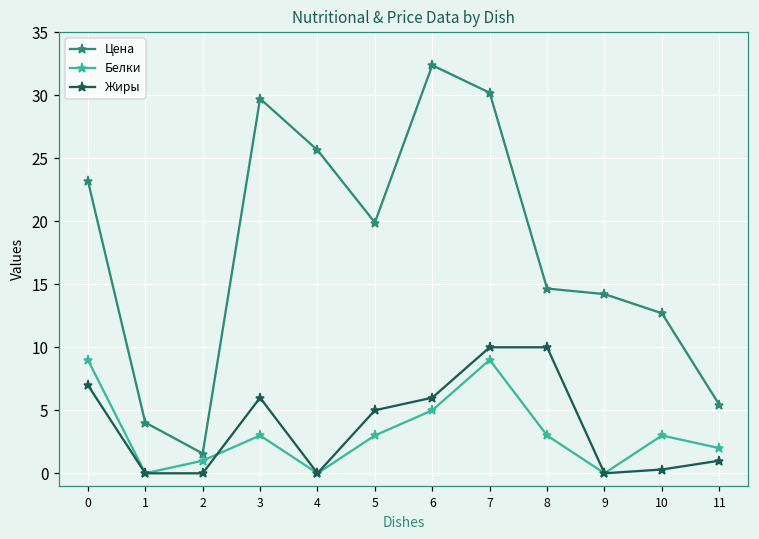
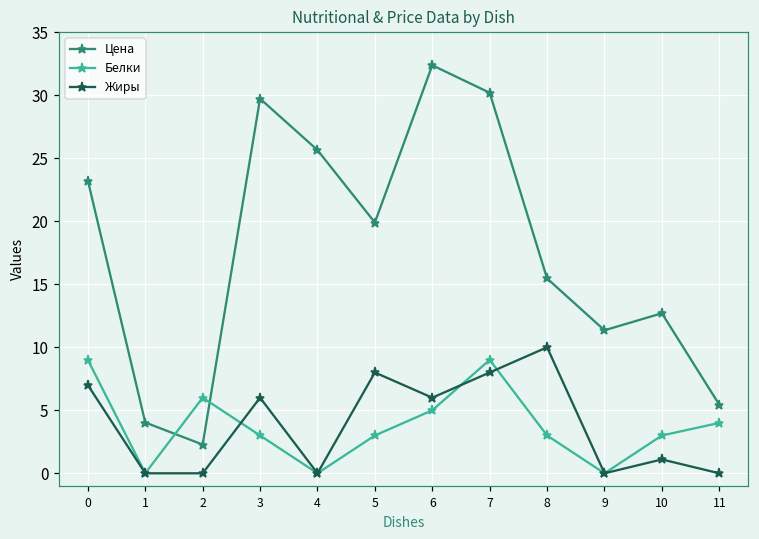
  {
    "Цена": {
      "0": 23.2,
      "1": 4.0,
-     "2": 1.6,
+     "2": 2.3,
      "3": 29.7,
      "4": 25.7,
      "5": 19.9,
      "6": 32.4,
      "7": 30.2,
-     "8": 14.7,
-     "9": 14.2,
+     "8": 15.5,
+     "9": 11.4,
      "10": 12.7,
      "11": 5.4
    },
    "Белки": {
      "0": 9,
-     "2": 1,
+     "2": 6,
      "3": 3,
      "5": 3,
      "6": 5,
      "7": 9,
      "8": 3,
      "10": 3,
-     "11": 2
+     "11": 4
    },
    "Жиры": {
      "0": 7.0,
      "2": 0.0,
      "3": 6.0,
-     "5": 5,
+     "5": 8,
      "6": 6.0,
-     "7": 10,
+     "7": 8,
      "8": 10.0,
-     "10": 0.3,
-     "11": 1
+     "10": 1.1,
+     "11": 0
    }
  }
